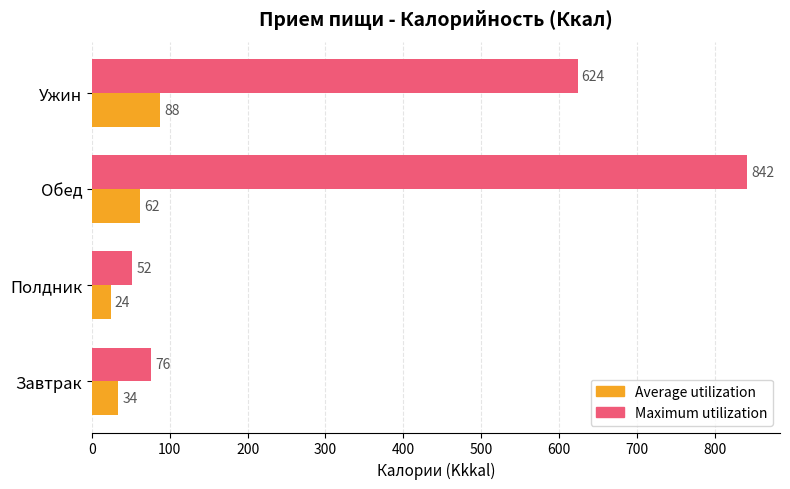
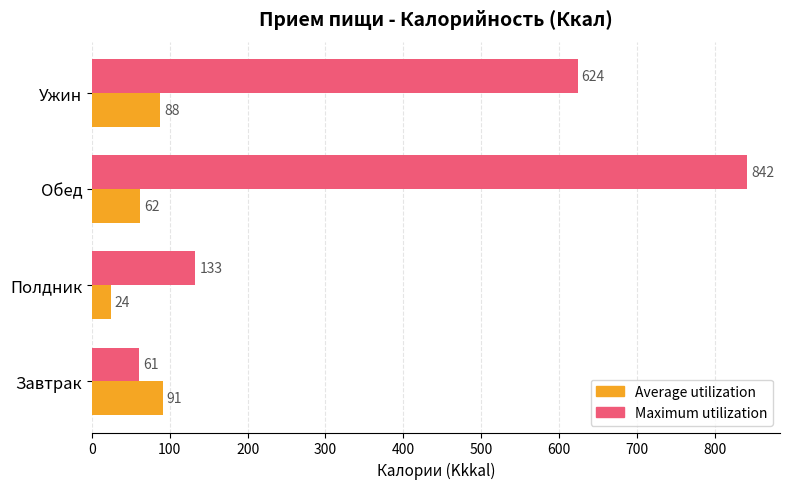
  {
    "Maximum utilization": {
      "Ужин": 624,
      "Обед": 842,
-     "Полдник": 52,
-     "Завтрак": 76
+     "Полдник": 133,
+     "Завтрак": 61
    },
    "Average utilization": {
      "Ужин": 88,
      "Обед": 62,
      "Полдник": 24,
-     "Завтрак": 34
+     "Завтрак": 91
    }
  }
